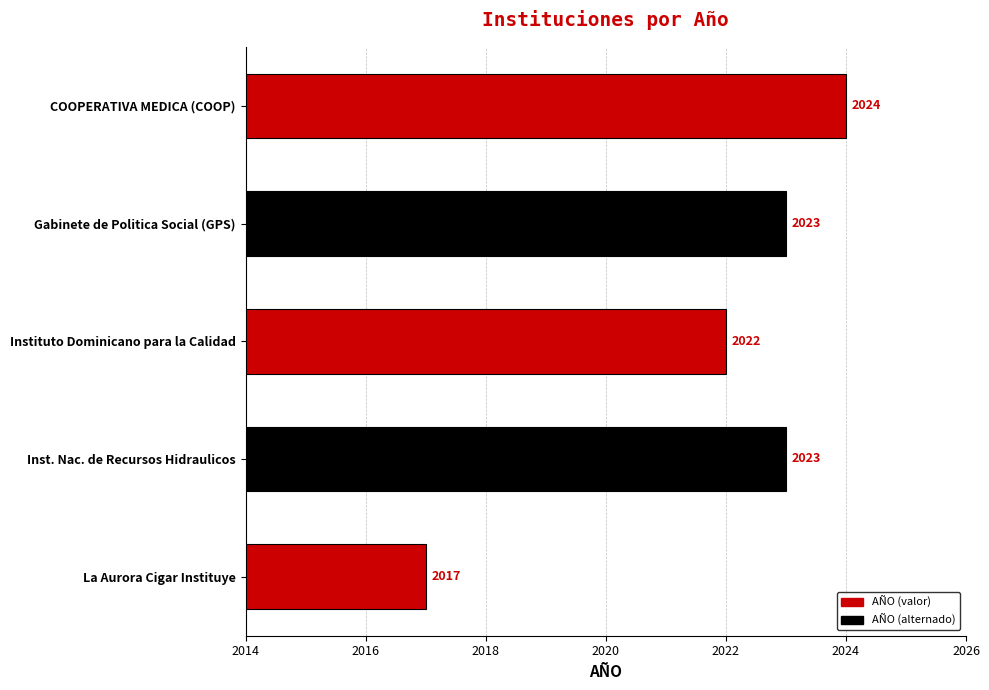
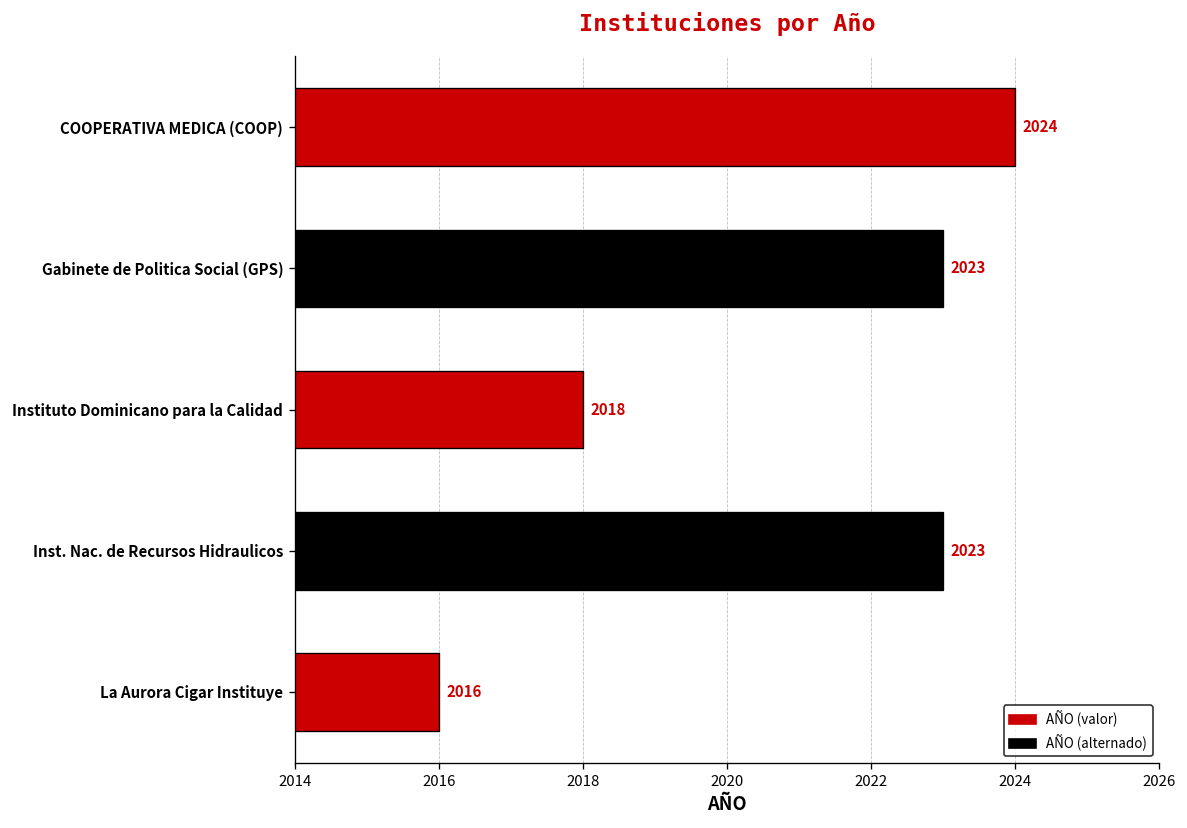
  {
    "COOPERATIVA MEDICA (COOP)": 2024,
    "Gabinete de Politica Social (GPS)": 2023,
-   "Instituto Dominicano para la Calidad": 2022,
+   "Instituto Dominicano para la Calidad": 2018,
    "Inst. Nac. de Recursos Hidraulicos": 2023,
-   "La Aurora Cigar Instituye": 2017
+   "La Aurora Cigar Instituye": 2016
  }
